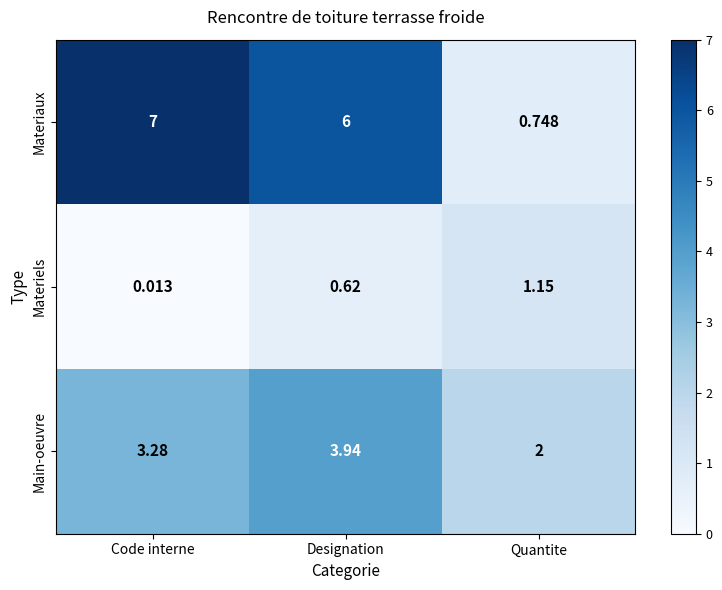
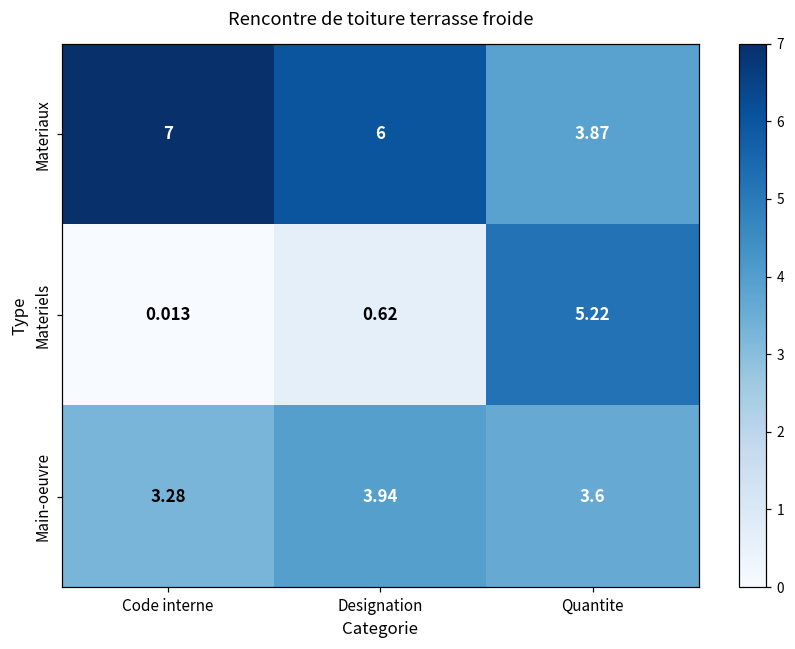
  {
    "Materiaux": {
      "Code interne": 7,
      "Designation": 6,
-     "Quantite": 0.748
+     "Quantite": 3.87
    },
    "Materiels": {
      "Code interne": 0.013,
      "Designation": 0.62,
-     "Quantite": 1.15
+     "Quantite": 5.22
    },
    "Main-oeuvre": {
      "Code interne": 3.28,
      "Designation": 3.94,
-     "Quantite": 2
+     "Quantite": 3.6
    }
  }
